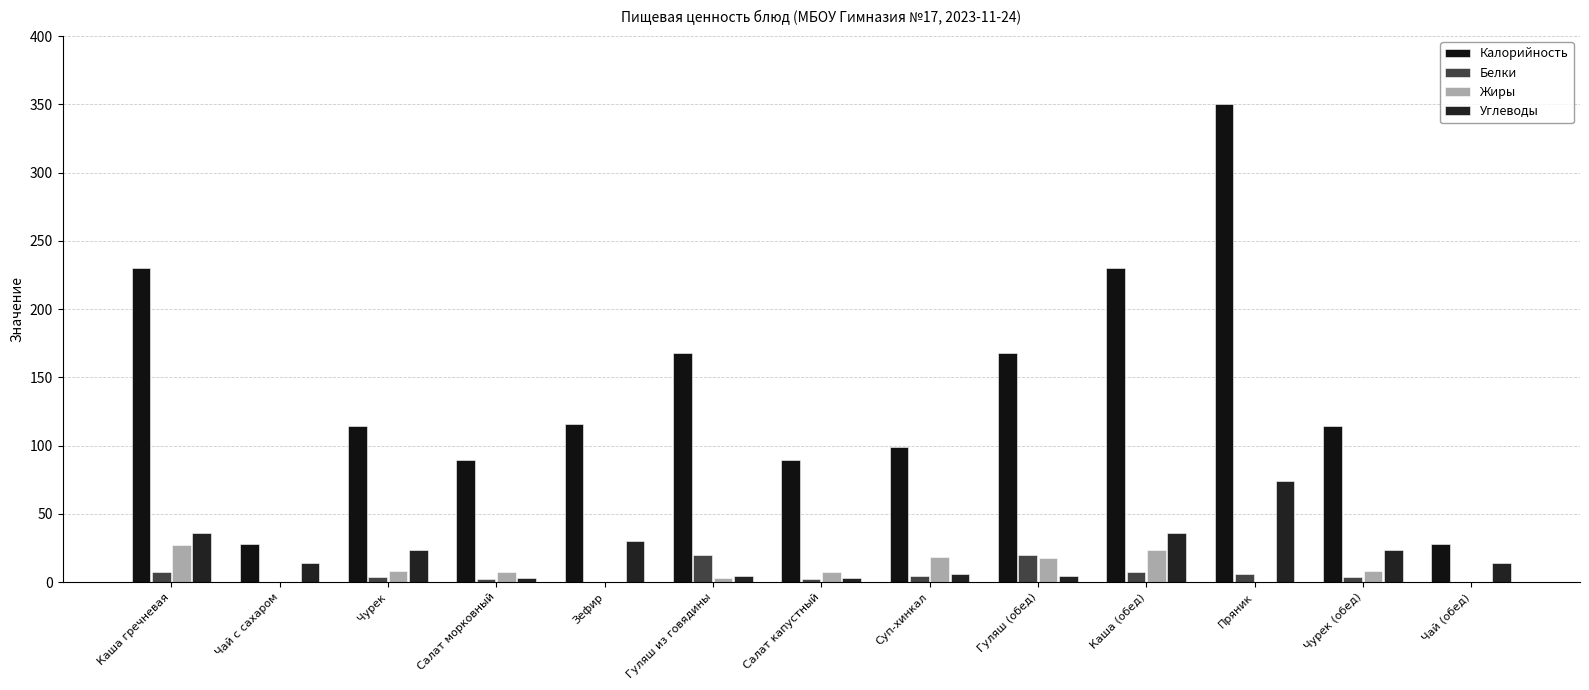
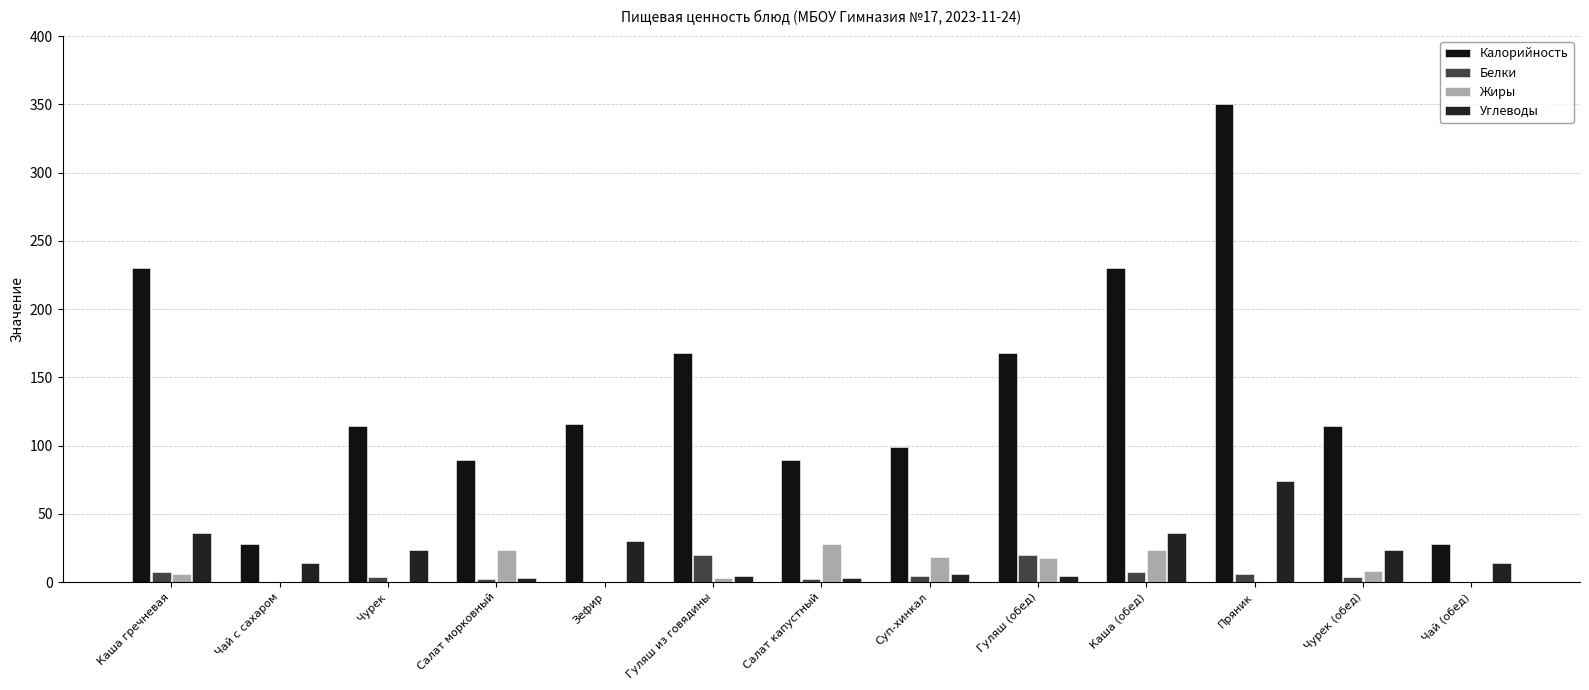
  {
    "Жиры": {
-     "Каша гречневая": 27,
+     "Каша гречневая": 6,
      "Чай с сахаром": 0,
-     "Чурек": 8,
-     "Салат морковный": 7,
+     "Чурек": 0,
+     "Салат морковный": 24,
      "Зефир": 0,
      "Гуляш из говядины": 3,
-     "Салат капустный": 7,
+     "Салат капустный": 28,
      "Суп-хинкал": 18,
      "Гуляш (обед)": 18,
      "Каша (обед)": 24,
      "Пряник": 0,
      "Чурек (обед)": 8,
      "Чай (обед)": 0
    }
  }
